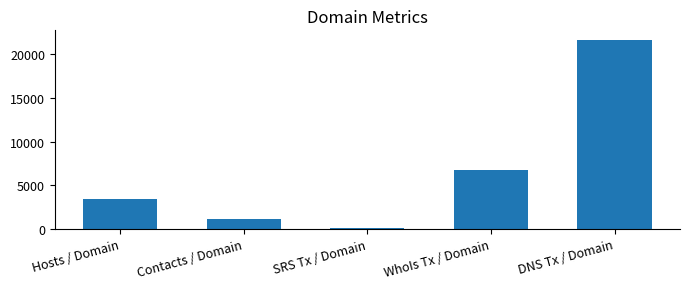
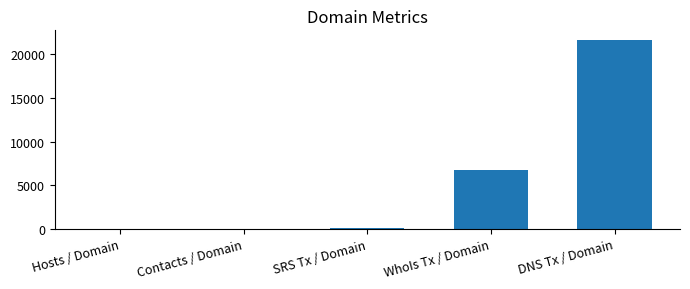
  {
-   "Hosts / Domain": 3000,
-   "Contacts / Domain": 1000,
+   "Hosts / Domain": 0,
+   "Contacts / Domain": 0,
    "WhoIs Tx / Domain": 7000,
    "DNS Tx / Domain": 22000
  }
